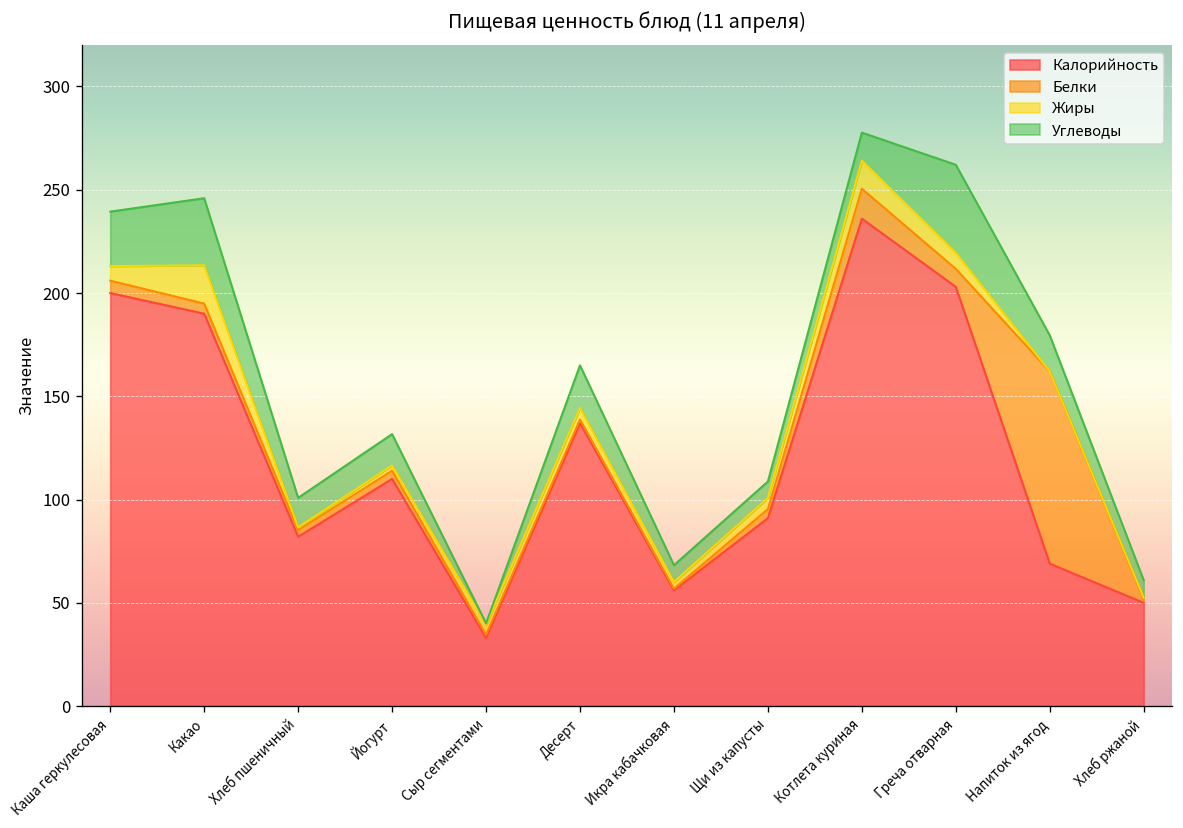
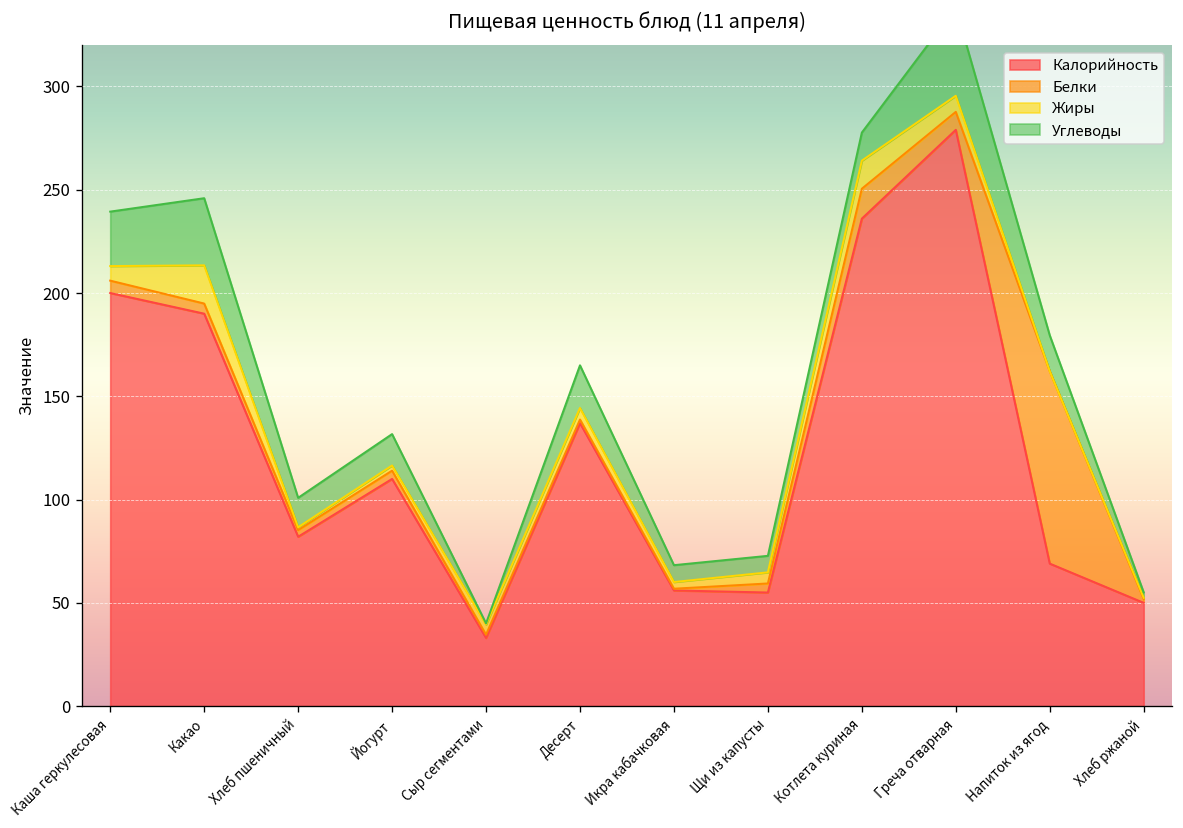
  {
    "Калорийность": {
      "Каша геркулесовая": 200,
      "Какао": 190,
      "Хлеб пшеничный": 82,
      "Йогурт": 110,
      "Сыр сегментами": 33,
      "Десерт": 137,
-     "Щи из капусты": 91,
+     "Щи из капусты": 55,
      "Котлета куриная": 236,
-     "Греча отварная": 203,
+     "Греча отварная": 279,
      "Напиток из ягод": 69,
      "Хлеб ржаной": 50
    },
    "Белки": {
      "Каша геркулесовая": 6,
      "Какао": 5,
      "Йогурт": 4,
      "Сыр сегментами": 2,
      "Десерт": 2,
      "Щи из капусты": 4,
      "Котлета куриная": 14,
      "Греча отварная": 9
    },
    "Жиры": {
      "Каша геркулесовая": 7,
      "Какао": 19,
      "Йогурт": 3,
      "Десерт": 6,
      "Икра кабачковая": 3,
      "Щи из капусты": 5,
      "Котлета куриная": 14,
      "Греча отварная": 8
    },
    "Углеводы": {
      "Каша геркулесовая": 26,
      "Какао": 33,
      "Хлеб пшеничный": 14,
      "Йогурт": 15,
      "Десерт": 21,
      "Икра кабачковая": 8,
      "Щи из капусты": 8,
      "Котлета куриная": 14,
      "Напиток из ягод": 17,
-     "Хлеб ржаной": 9
+     "Хлеб ржаной": 3
    }
  }
